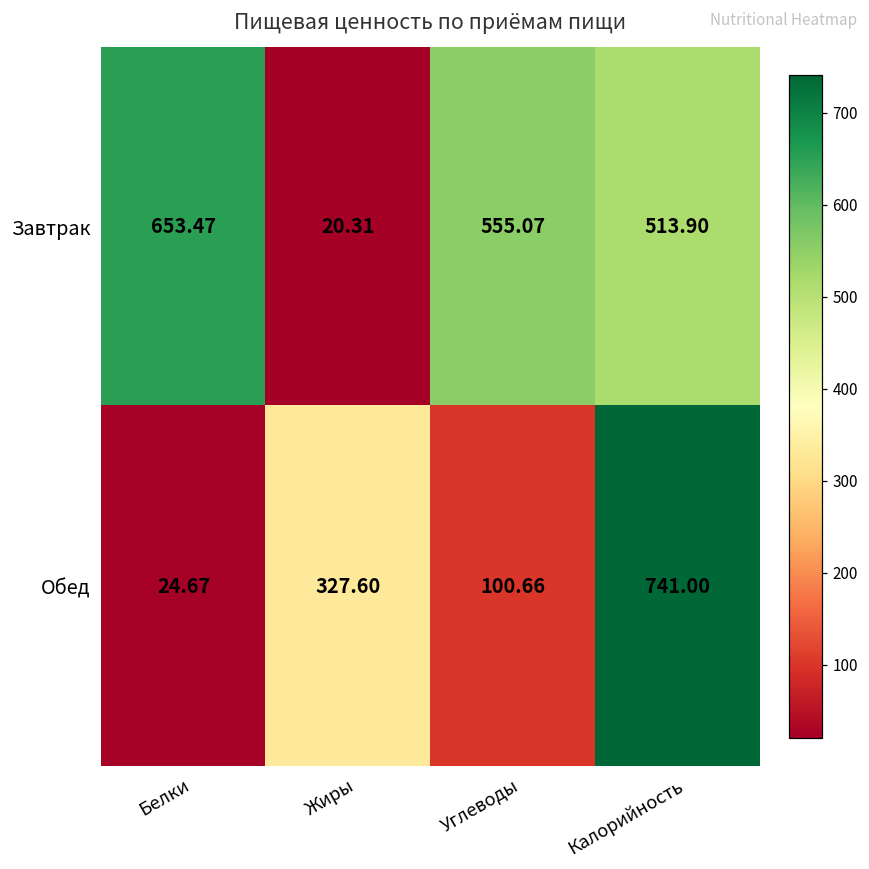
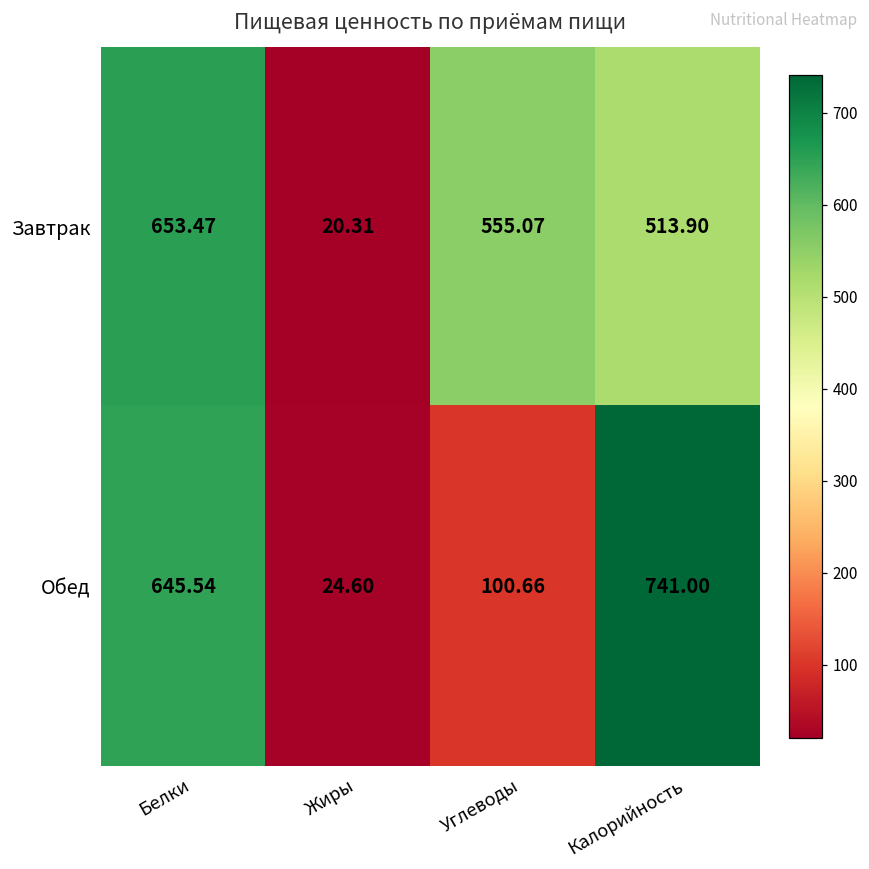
  {
    "Завтрак": {
      "Белки": 653.47,
      "Жиры": 20.31,
      "Углеводы": 555.07,
      "Калорийность": 513.90
    },
    "Обед": {
-     "Белки": 24.67,
-     "Жиры": 327.60,
+     "Белки": 645.54,
+     "Жиры": 24.60,
      "Углеводы": 100.66,
      "Калорийность": 741.00
    }
  }
